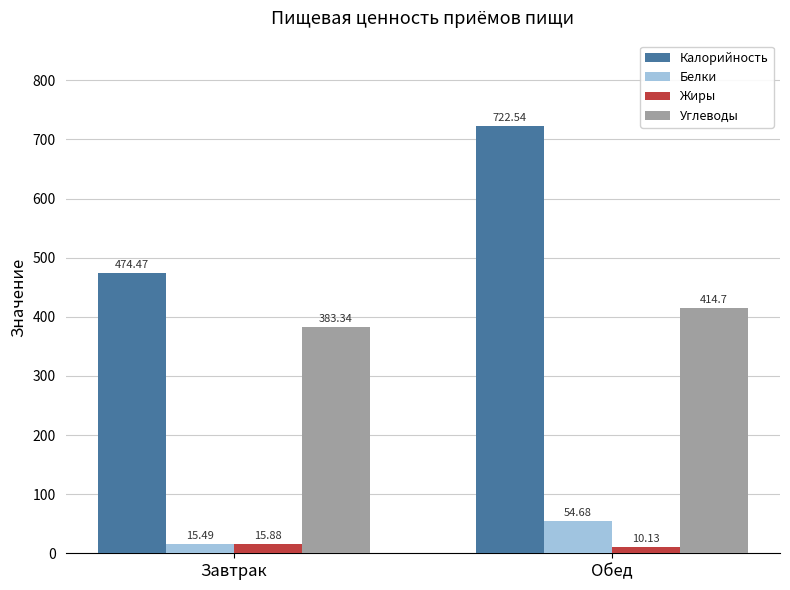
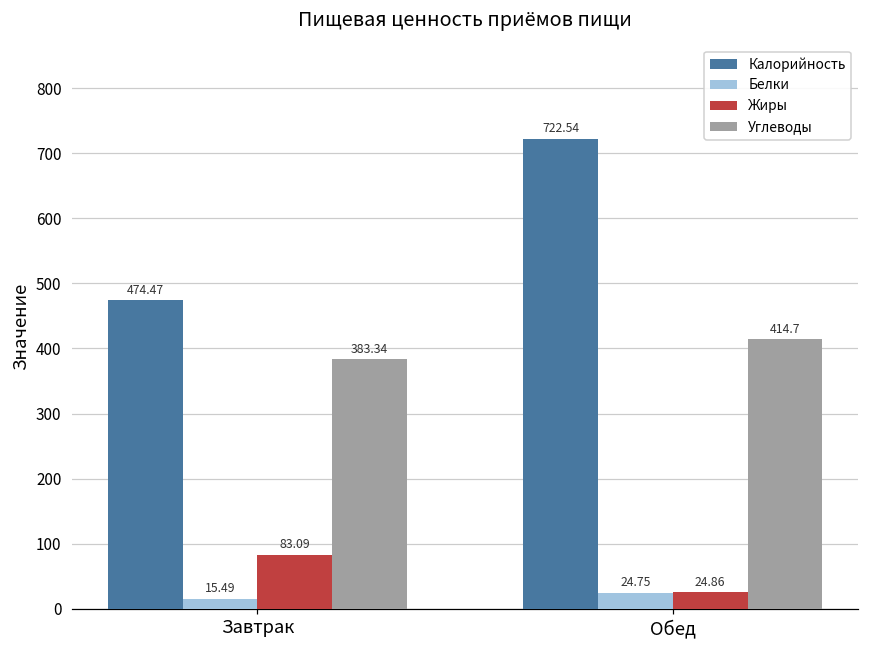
  {
    "Калорийность": {
      "Завтрак": 474.47,
      "Обед": 722.54
    },
    "Белки": {
      "Завтрак": 15.49,
-     "Обед": 54.68
+     "Обед": 24.75
    },
    "Жиры": {
-     "Завтрак": 15.88,
-     "Обед": 10.13
+     "Завтрак": 83.09,
+     "Обед": 24.86
    },
    "Углеводы": {
      "Завтрак": 383.34,
      "Обед": 414.7
    }
  }
